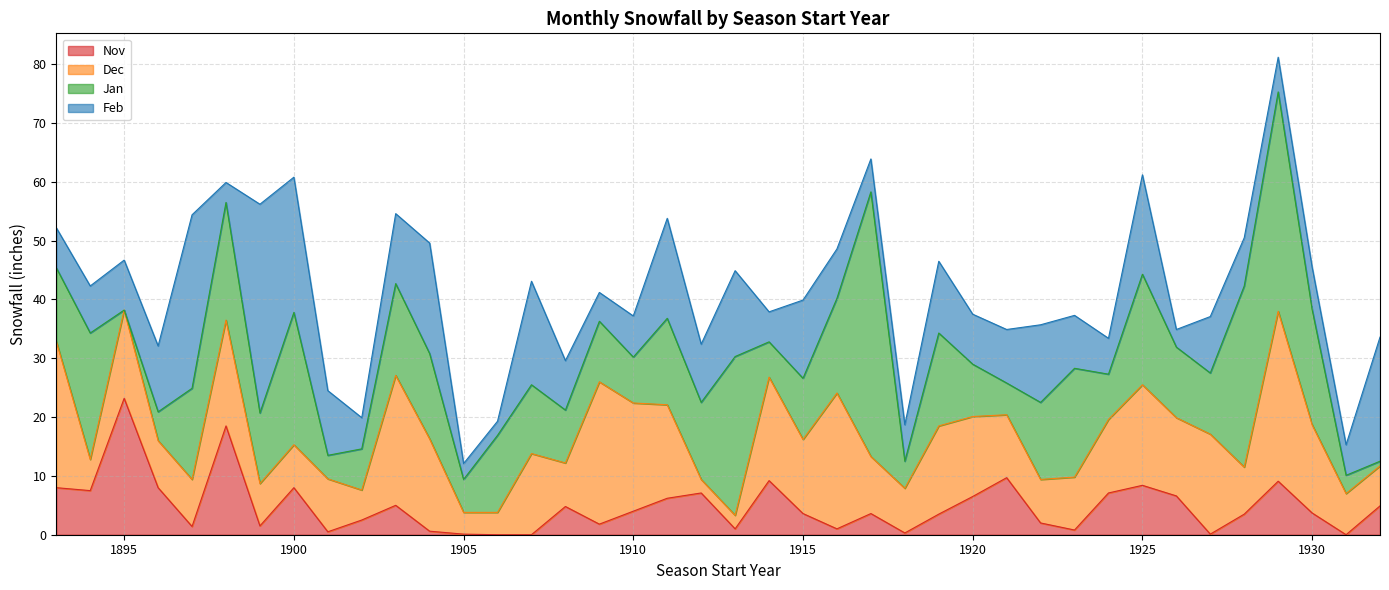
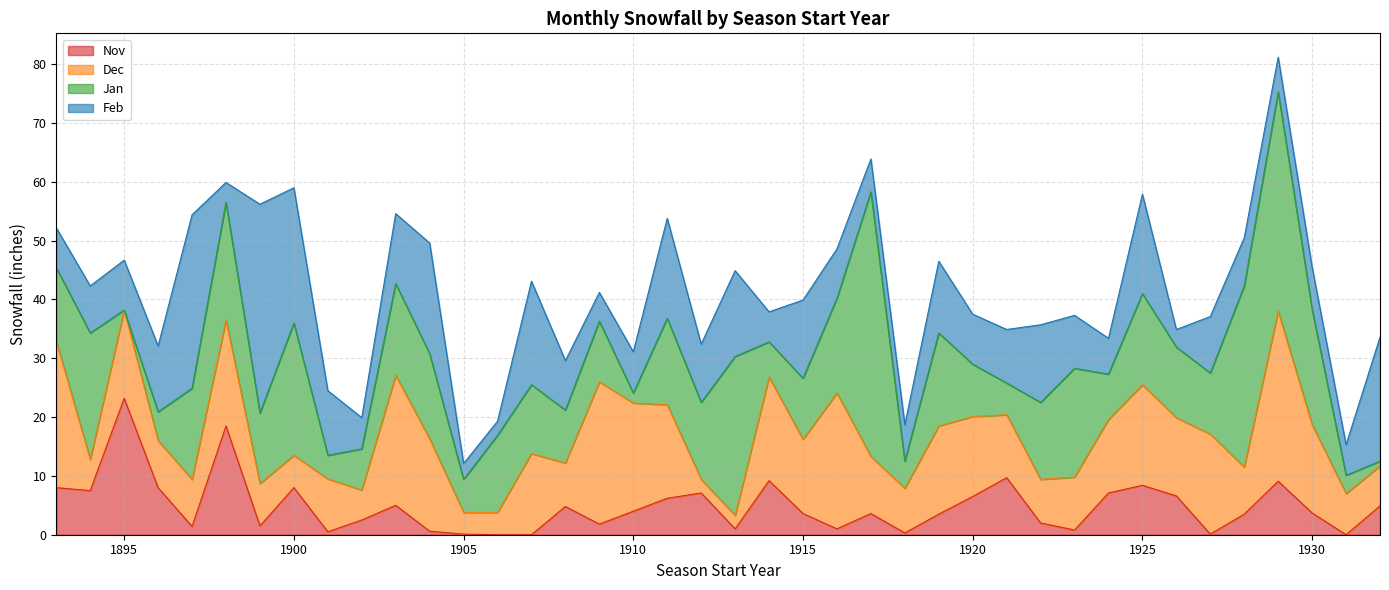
  {
    "Nov": {
      "1895": 23,
      "1900": 8,
      "1905": 0,
      "1910": 4,
      "1915": 4,
      "1920": 7,
      "1925": 8,
      "1930": 4
    },
    "Dec": {
-     "1900": 7,
+     "1900": 6,
      "1905": 4,
      "1910": 18,
      "1915": 13,
      "1920": 14,
      "1925": 17,
      "1930": 15
    },
    "Jan": {
      "1900": 22,
      "1905": 6,
-     "1910": 8,
+     "1910": 2,
      "1915": 10,
      "1920": 9,
-     "1925": 19,
+     "1925": 16,
      "1930": 20
    },
    "Feb": {
      "1895": 9,
      "1900": 23,
      "1905": 3,
      "1910": 7,
      "1915": 13,
      "1920": 9,
      "1925": 17,
      "1930": 7
    }
  }
